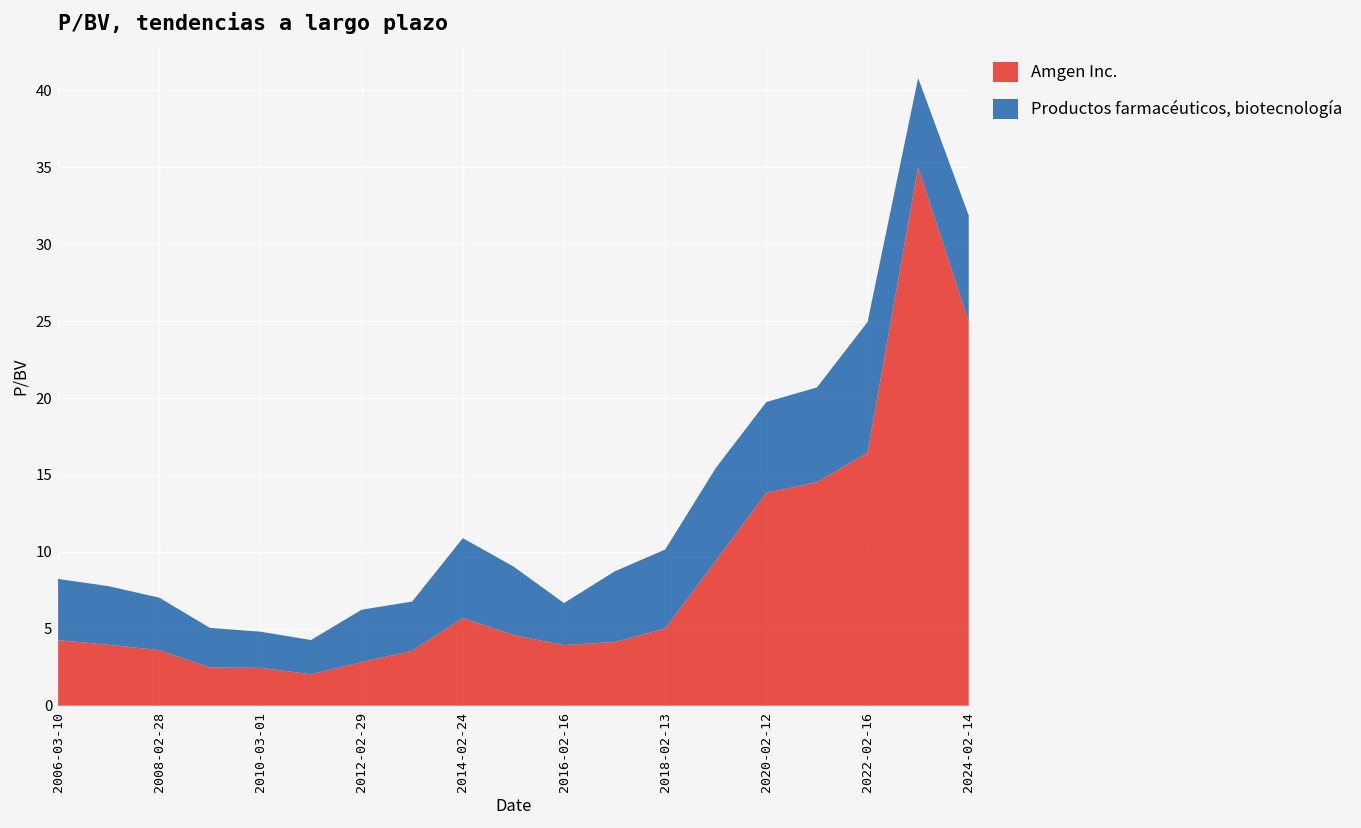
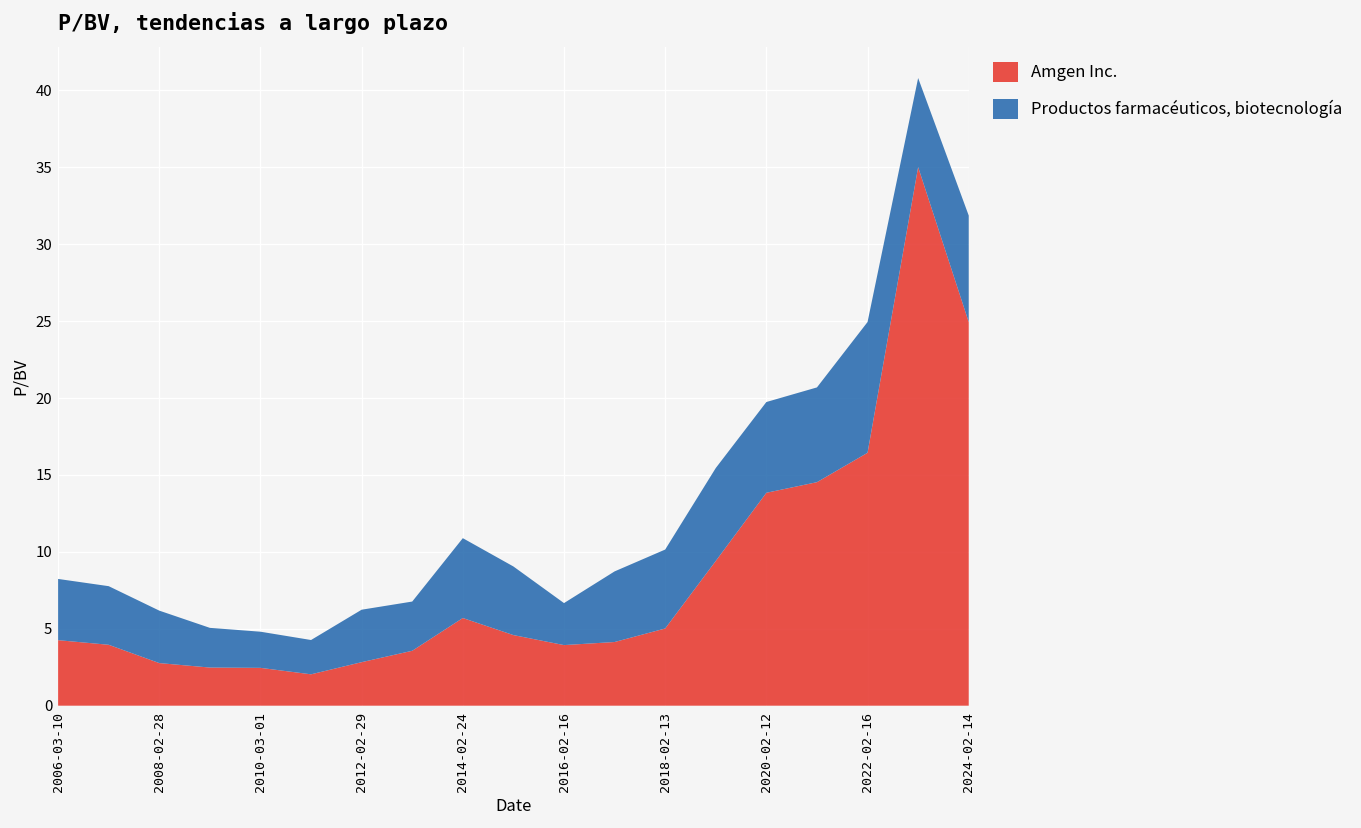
  {
    "Amgen Inc.": {
      "2006-03-10": 4.3,
-     "2008-02-28": 3.6,
+     "2008-02-28": 2.8,
      "2010-03-01": 2.5,
      "2012-02-29": 2.8,
      "2014-02-24": 5.7,
      "2016-02-16": 3.9,
      "2018-02-13": 5.0,
      "2020-02-12": 13.8,
      "2022-02-16": 16.4,
      "2024-02-14": 24.9
    },
    "Productos farmacéuticos, biotecnología": {
      "2006-03-10": 4.0,
      "2008-02-28": 3.4,
      "2010-03-01": 2.4,
      "2012-02-29": 3.4,
      "2014-02-24": 5.2,
      "2016-02-16": 2.7,
      "2018-02-13": 5.1,
      "2020-02-12": 5.9,
      "2022-02-16": 8.5,
      "2024-02-14": 6.9
    }
  }
